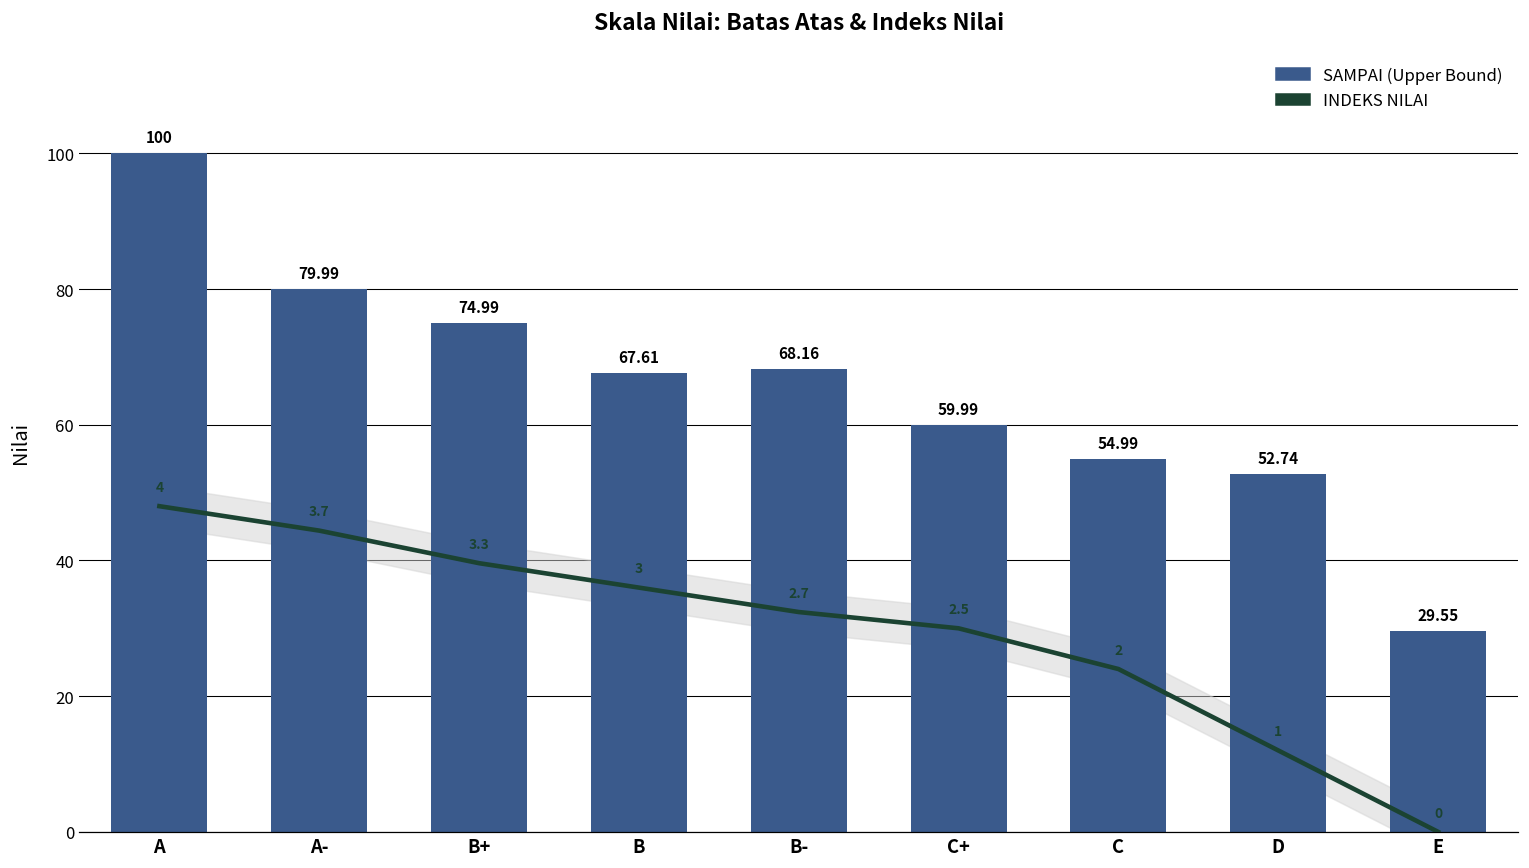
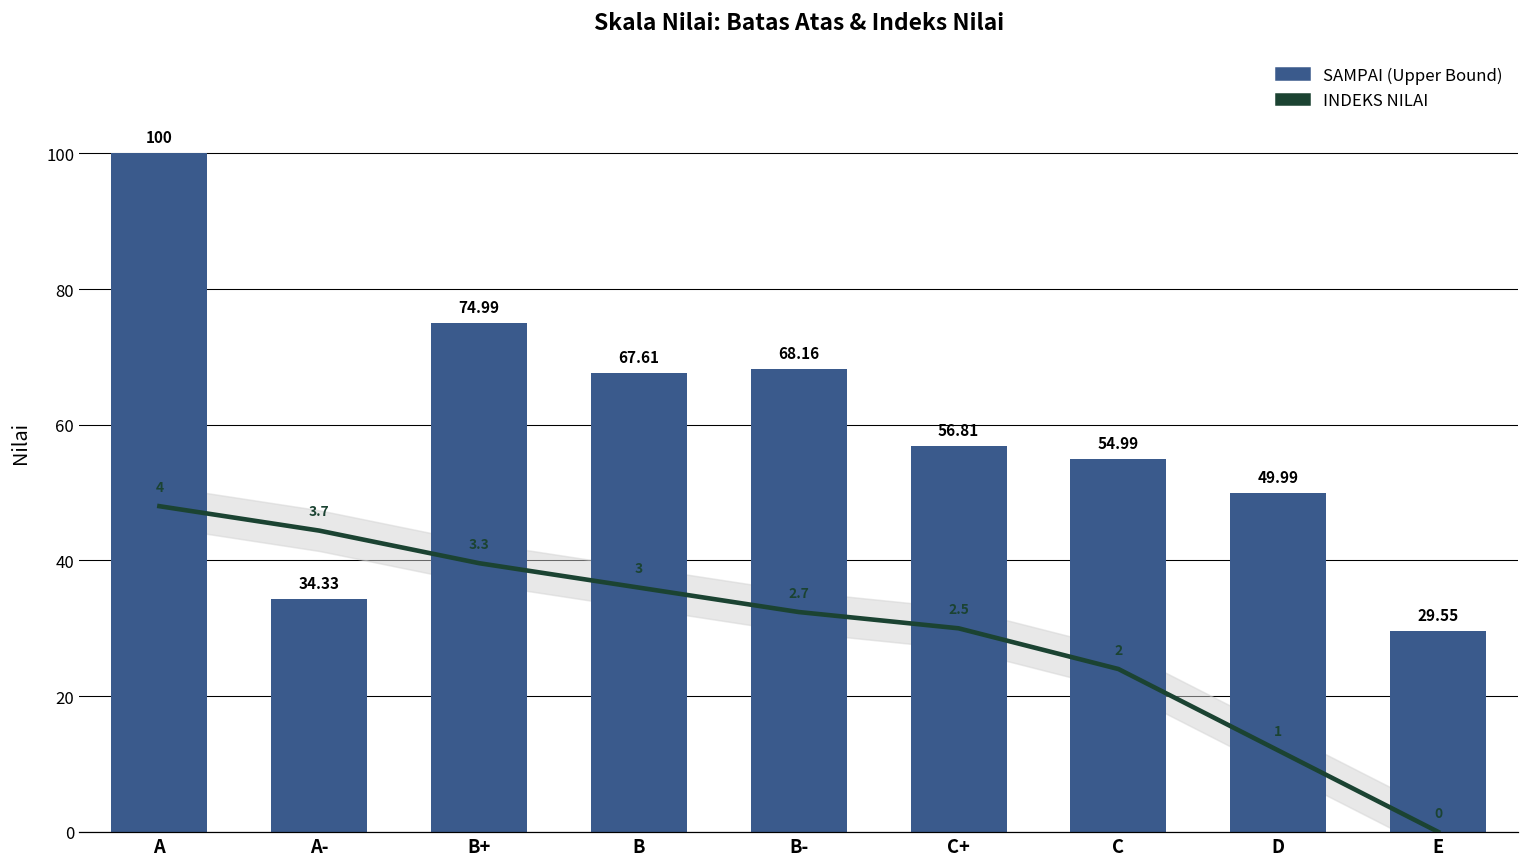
  {
    "SAMPAI (Upper Bound)": {
      "A": 100,
-     "A-": 79.99,
+     "A-": 34.33,
      "B+": 74.99,
      "B": 67.61,
      "B-": 68.16,
-     "C+": 59.99,
+     "C+": 56.81,
      "C": 54.99,
-     "D": 52.74,
+     "D": 49.99,
      "E": 29.55
    }
  }
